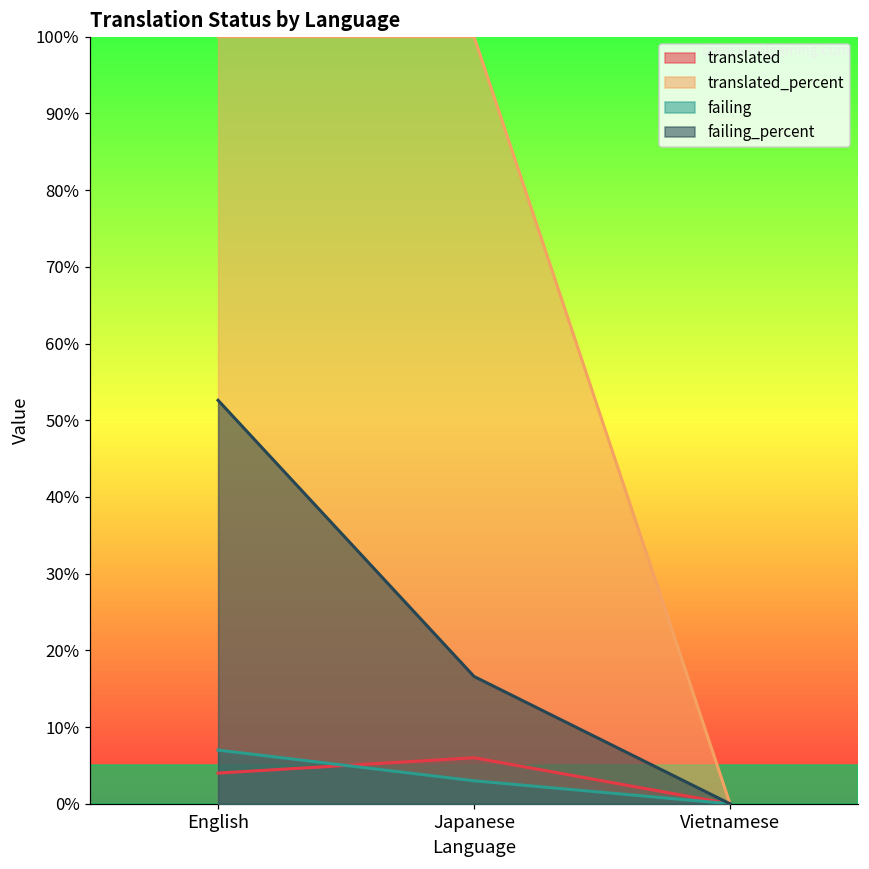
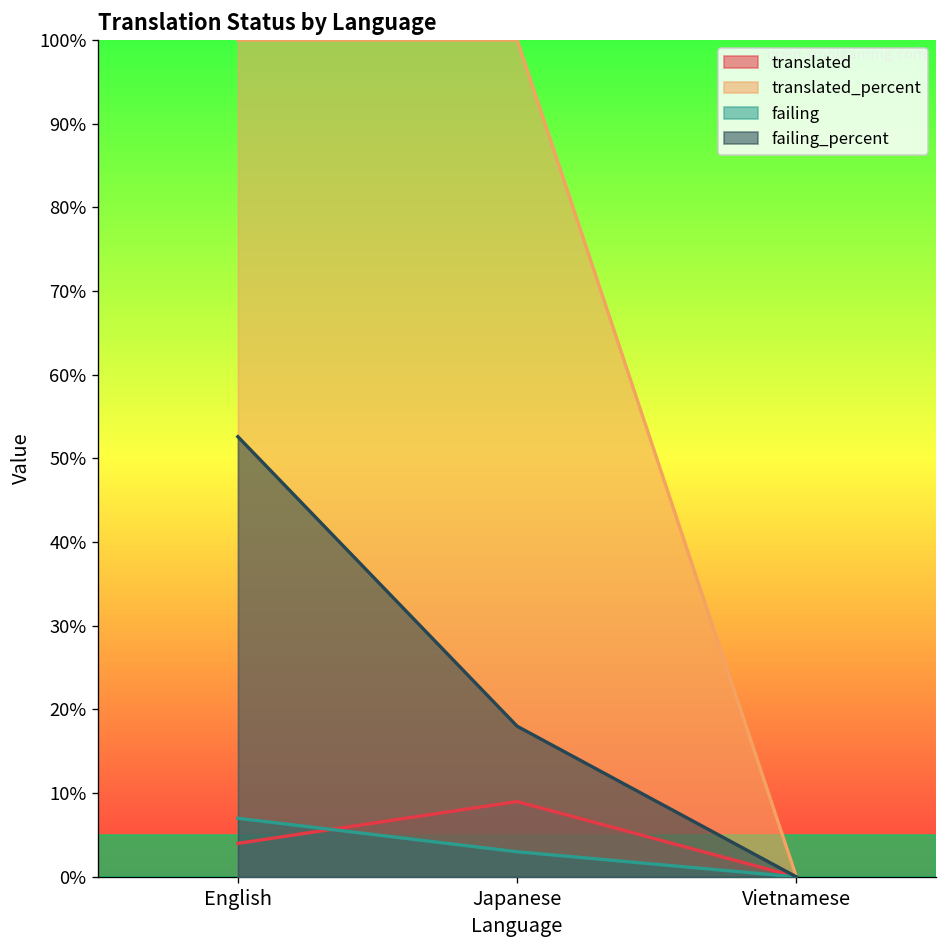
  {
    "translated": {
-     "Japanese": "6%"
+     "Japanese": "9%"
    },
    "translated_percent": {
      "English": "100%",
      "Japanese": "100%"
    },
    "failing": {
      "English": "7%"
    },
    "failing_percent": {
      "English": "53%",
-     "Japanese": "17%"
+     "Japanese": "18%"
    }
  }
